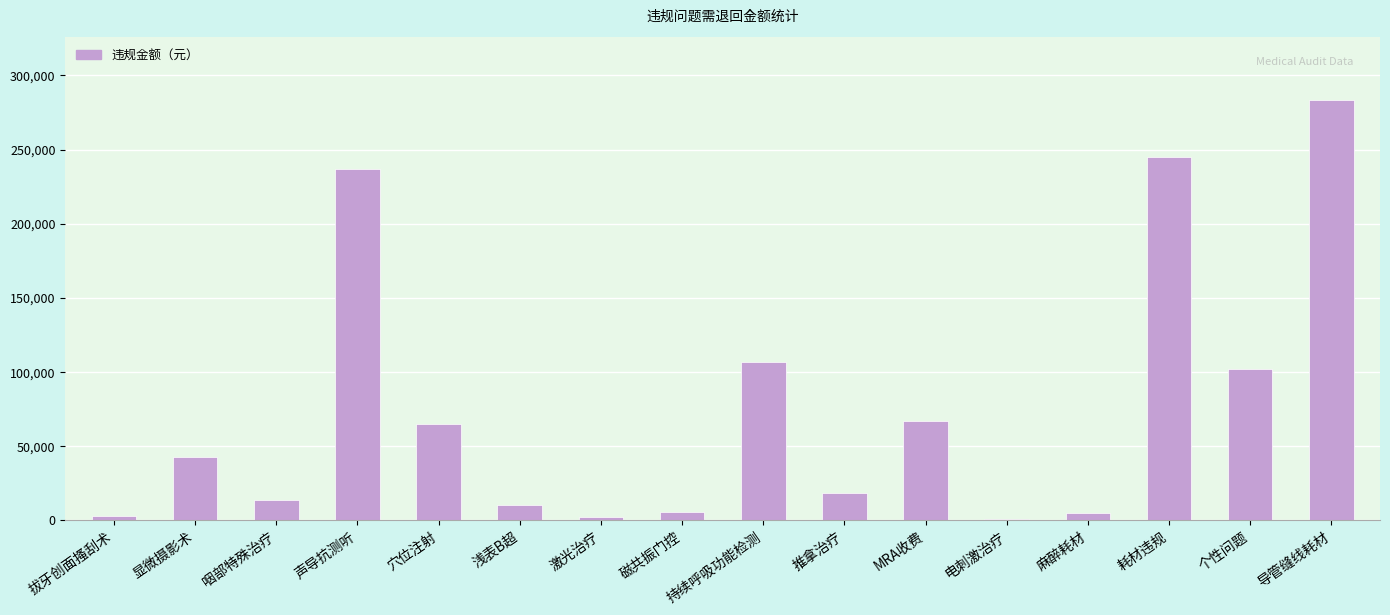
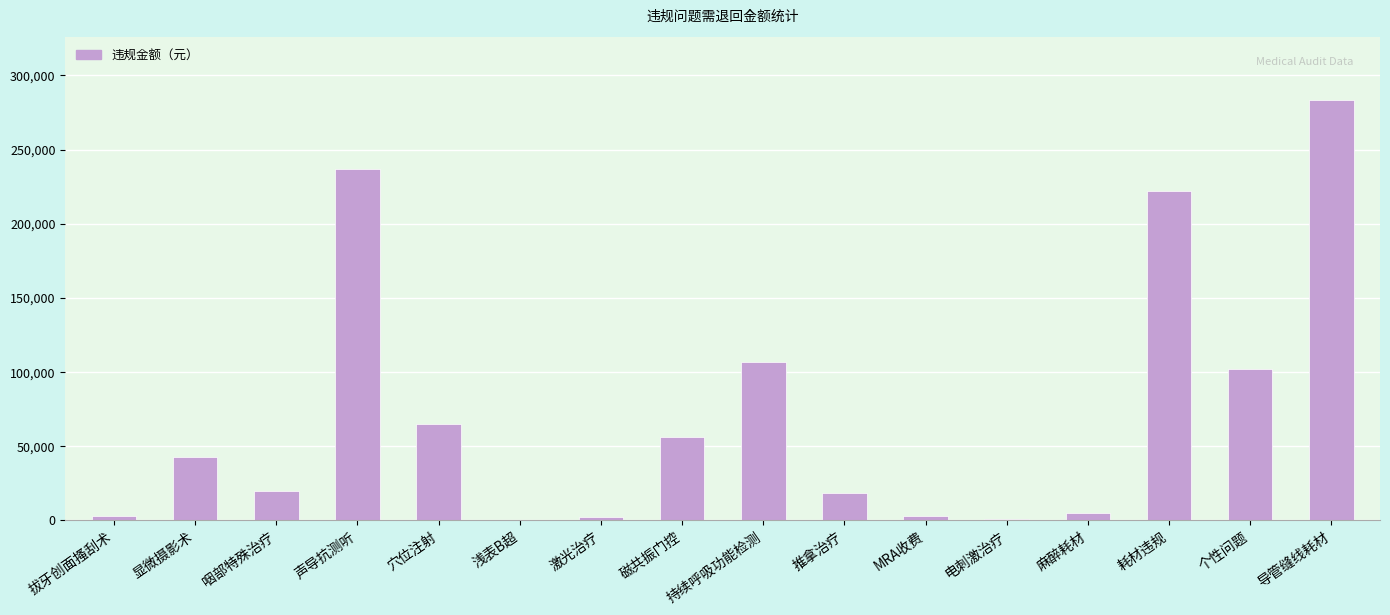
  {
    "拔牙创面搔刮术": "3,000",
    "显微摄影术": "43,000",
-   "咽部特殊治疗": "14,000",
+   "咽部特殊治疗": "20,000",
    "声导抗测听": "237,000",
    "穴位注射": "65,000",
-   "浅表B超": "10,000",
+   "浅表B超": "0",
    "激光治疗": "2,000",
-   "磁共振门控": "5,000",
+   "磁共振门控": "56,000",
    "持续呼吸功能检测": "107,000",
    "推拿治疗": "18,000",
-   "MRA收费": "67,000",
+   "MRA收费": "3,000",
    "麻醉耗材": "5,000",
-   "耗材违规": "245,000",
+   "耗材违规": "222,000",
    "个性问题": "102,000",
    "导管缝线耗材": "283,000"
  }
